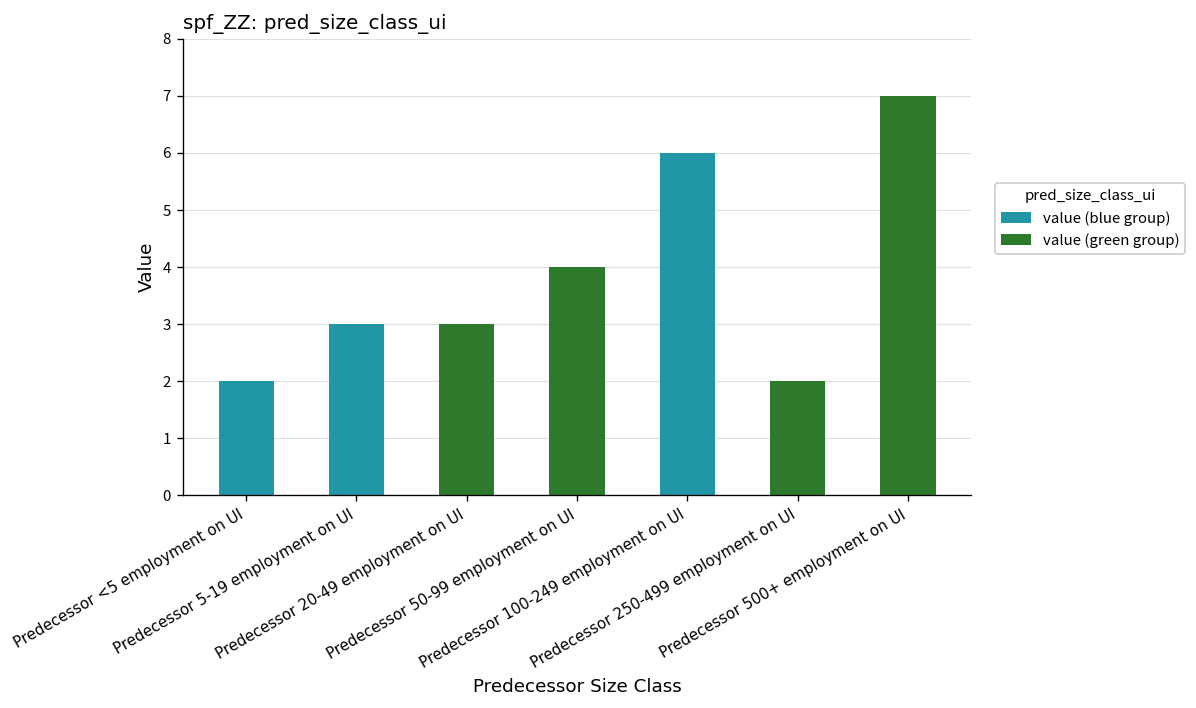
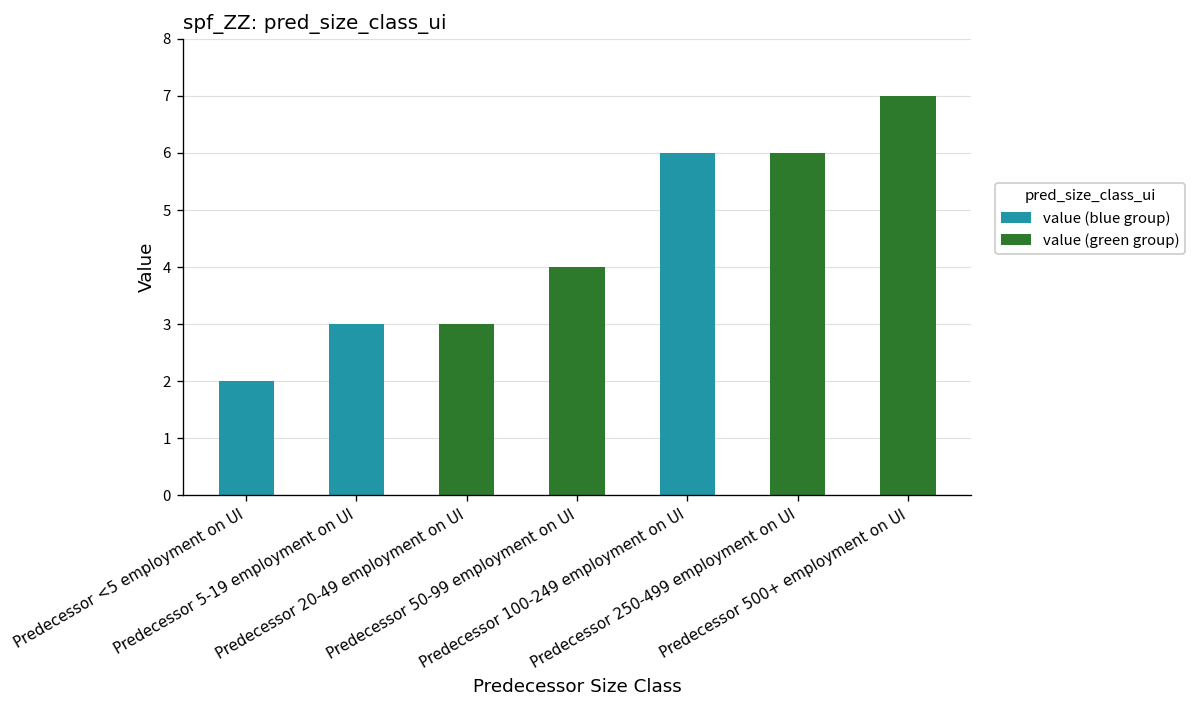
  {
    "Predecessor <5 employment on UI": 2,
    "Predecessor 5-19 employment on UI": 3,
    "Predecessor 20-49 employment on UI": 3,
    "Predecessor 50-99 employment on UI": 4,
    "Predecessor 100-249 employment on UI": 6,
-   "Predecessor 250-499 employment on UI": 2,
+   "Predecessor 250-499 employment on UI": 6,
    "Predecessor 500+ employment on UI": 7
  }
